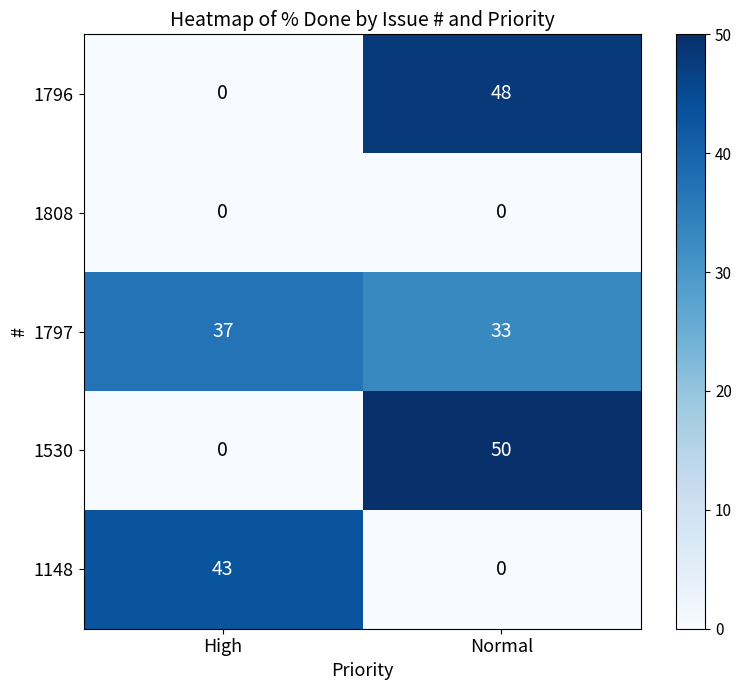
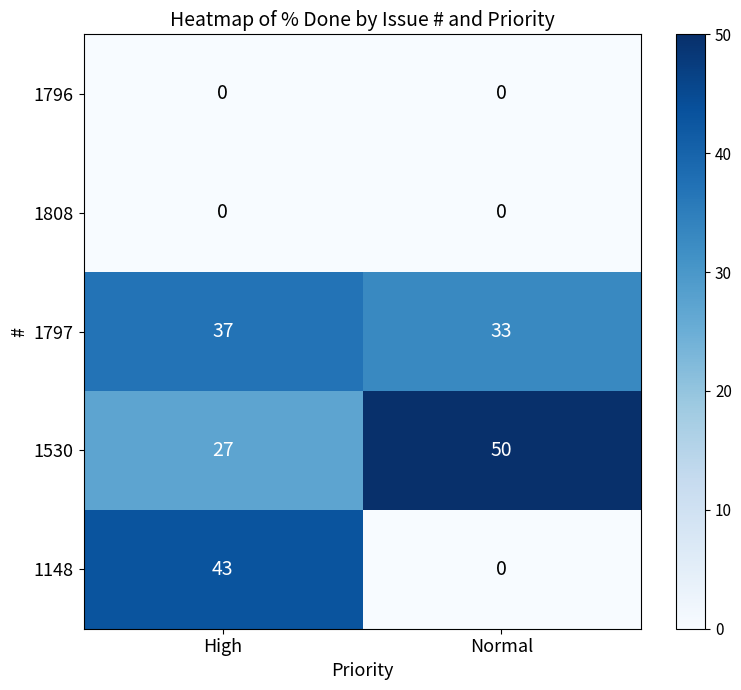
  {
    "1796": {
      "High": 0,
-     "Normal": 48
+     "Normal": 0
    },
    "1808": {
      "High": 0,
      "Normal": 0
    },
    "1797": {
      "High": 37,
      "Normal": 33
    },
    "1530": {
-     "High": 0,
+     "High": 27,
      "Normal": 50
    },
    "1148": {
      "High": 43,
      "Normal": 0
    }
  }
